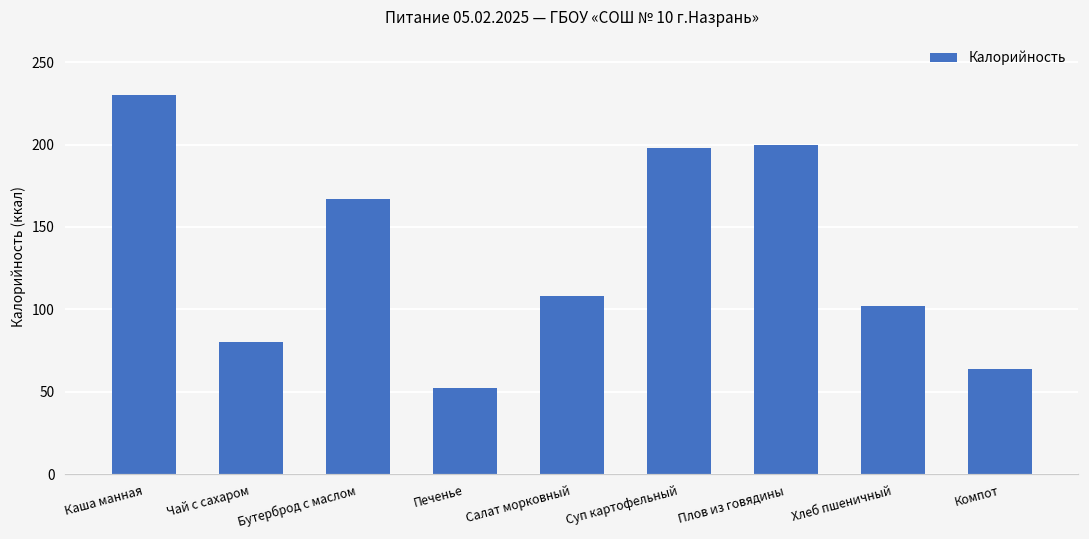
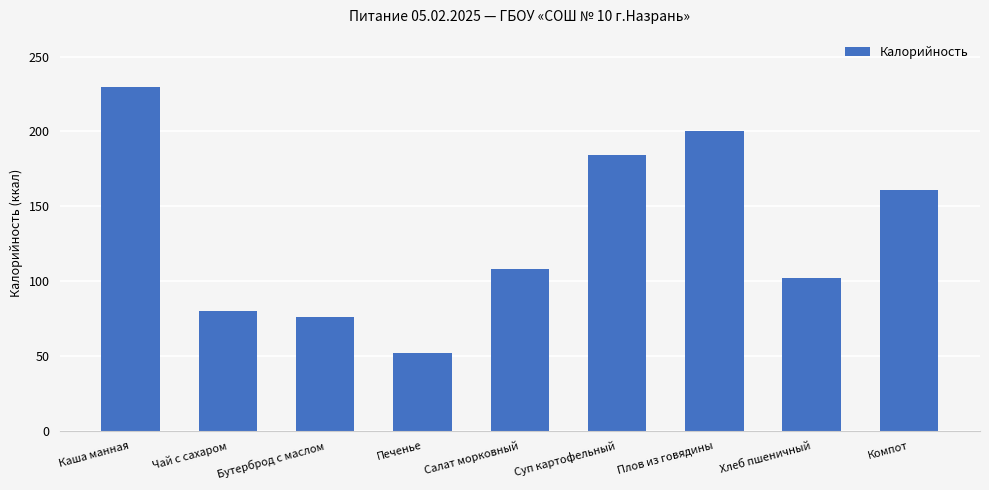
  {
    "Каша манная": 230,
    "Чай с сахаром": 80,
-   "Бутерброд с маслом": 167,
+   "Бутерброд с маслом": 76,
    "Печенье": 52,
    "Салат морковный": 108,
-   "Суп картофельный": 198,
+   "Суп картофельный": 184,
    "Плов из говядины": 200,
    "Хлеб пшеничный": 102,
-   "Компот": 64
+   "Компот": 161
  }
